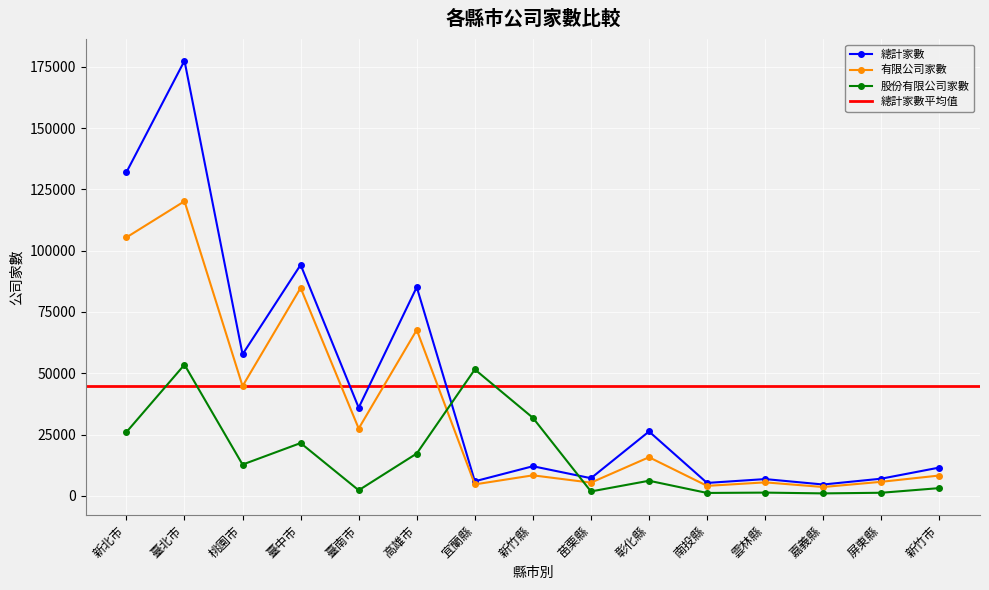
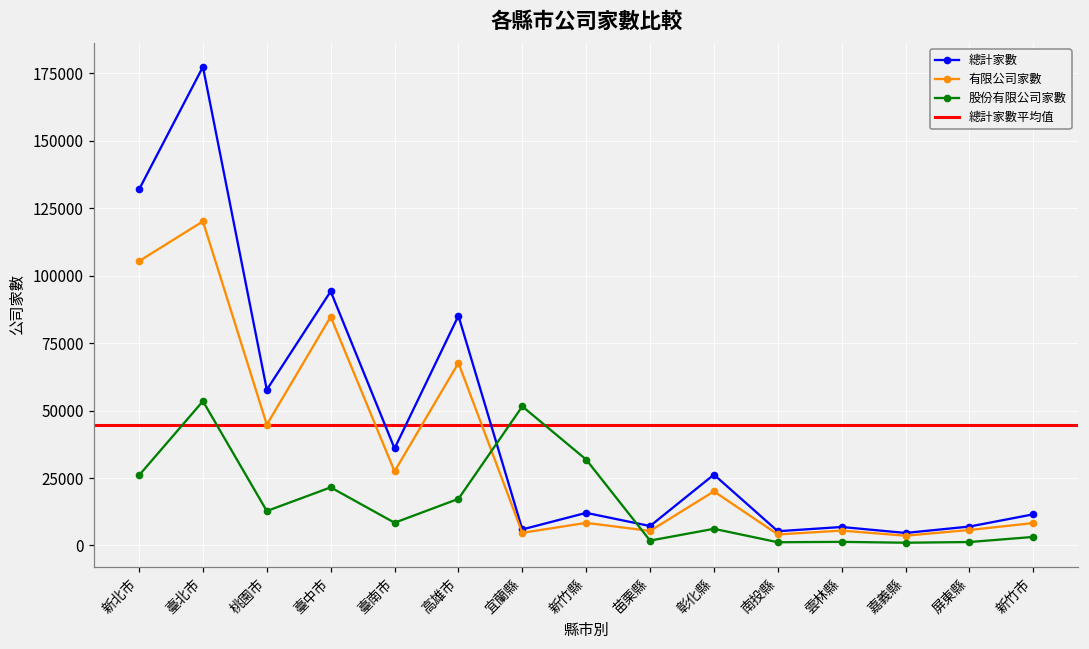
  {
    "總計家數": {
      "新北市": 132000,
      "臺北市": 177000,
      "桃園市": 58000,
      "臺中市": 94000,
      "臺南市": 36000,
      "高雄市": 85000,
      "宜蘭縣": 6000,
      "新竹縣": 12000,
      "苗栗縣": 7000,
      "彰化縣": 26000,
      "南投縣": 5000,
      "雲林縣": 7000,
      "屏東縣": 7000,
      "新竹市": 12000
    },
    "有限公司家數": {
      "新北市": 105000,
      "臺北市": 120000,
      "桃園市": 45000,
      "臺中市": 85000,
      "臺南市": 27000,
      "高雄市": 68000,
      "宜蘭縣": 5000,
      "新竹縣": 8000,
      "苗栗縣": 5000,
-     "彰化縣": 16000,
+     "彰化縣": 20000,
      "南投縣": 4000,
      "雲林縣": 6000,
      "屏東縣": 6000,
      "新竹市": 8000
    },
    "股份有限公司家數": {
      "新北市": 26000,
      "臺北市": 53000,
      "桃園市": 13000,
      "臺中市": 22000,
-     "臺南市": 2000,
+     "臺南市": 8000,
      "高雄市": 17000,
      "宜蘭縣": 52000,
      "新竹縣": 32000,
      "苗栗縣": 2000,
      "彰化縣": 6000,
      "南投縣": 1000,
      "雲林縣": 1000,
      "嘉義縣": 1000,
      "屏東縣": 1000,
      "新竹市": 3000
    }
  }
